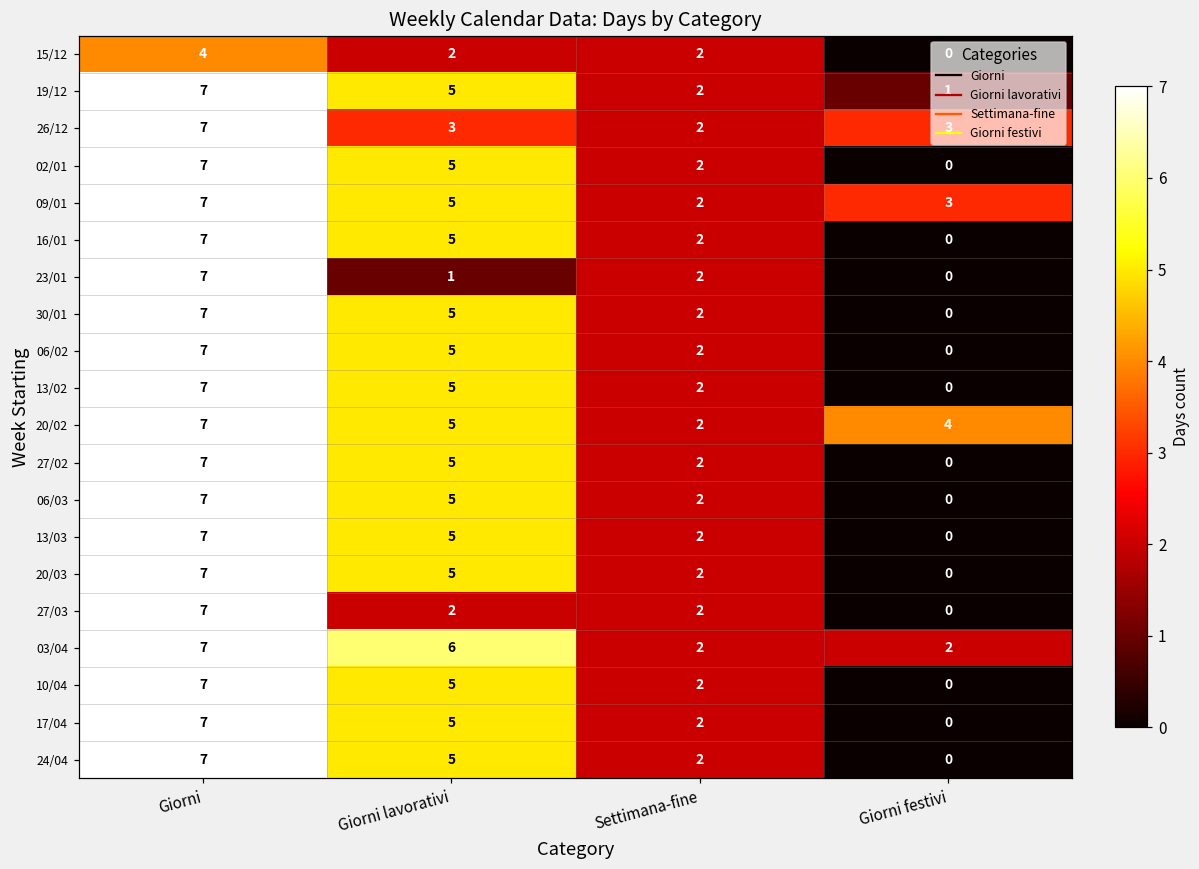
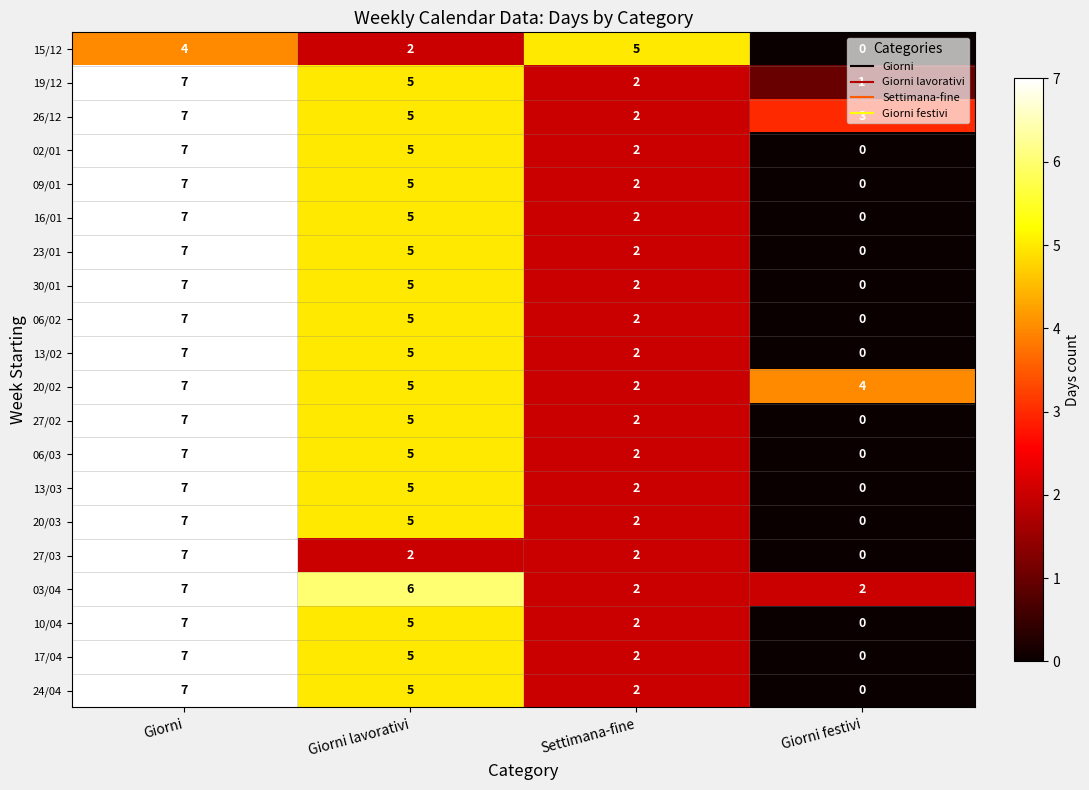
  {
    "15/12": {
      "Giorni": 4,
      "Giorni lavorativi": 2,
-     "Settimana-fine": 2
+     "Settimana-fine": 5
    },
    "19/12": {
      "Giorni": 7,
      "Giorni lavorativi": 5,
      "Settimana-fine": 2
    },
    "26/12": {
      "Giorni": 7,
-     "Giorni lavorativi": 3,
+     "Giorni lavorativi": 5,
      "Settimana-fine": 2
    },
    "02/01": {
      "Giorni": 7,
      "Giorni lavorativi": 5,
      "Settimana-fine": 2,
      "Giorni festivi": 0
    },
    "09/01": {
      "Giorni": 7,
      "Giorni lavorativi": 5,
      "Settimana-fine": 2,
-     "Giorni festivi": 3
+     "Giorni festivi": 0
    },
    "16/01": {
      "Giorni": 7,
      "Giorni lavorativi": 5,
      "Settimana-fine": 2,
      "Giorni festivi": 0
    },
    "23/01": {
      "Giorni": 7,
-     "Giorni lavorativi": 1,
+     "Giorni lavorativi": 5,
      "Settimana-fine": 2,
      "Giorni festivi": 0
    },
    "30/01": {
      "Giorni": 7,
      "Giorni lavorativi": 5,
      "Settimana-fine": 2,
      "Giorni festivi": 0
    },
    "06/02": {
      "Giorni": 7,
      "Giorni lavorativi": 5,
      "Settimana-fine": 2,
      "Giorni festivi": 0
    },
    "13/02": {
      "Giorni": 7,
      "Giorni lavorativi": 5,
      "Settimana-fine": 2,
      "Giorni festivi": 0
    },
    "20/02": {
      "Giorni": 7,
      "Giorni lavorativi": 5,
      "Settimana-fine": 2,
      "Giorni festivi": 4
    },
    "27/02": {
      "Giorni": 7,
      "Giorni lavorativi": 5,
      "Settimana-fine": 2,
      "Giorni festivi": 0
    },
    "06/03": {
      "Giorni": 7,
      "Giorni lavorativi": 5,
      "Settimana-fine": 2,
      "Giorni festivi": 0
    },
    "13/03": {
      "Giorni": 7,
      "Giorni lavorativi": 5,
      "Settimana-fine": 2,
      "Giorni festivi": 0
    },
    "20/03": {
      "Giorni": 7,
      "Giorni lavorativi": 5,
      "Settimana-fine": 2,
      "Giorni festivi": 0
    },
    "27/03": {
      "Giorni": 7,
      "Giorni lavorativi": 2,
      "Settimana-fine": 2,
      "Giorni festivi": 0
    },
    "03/04": {
      "Giorni": 7,
      "Giorni lavorativi": 6,
      "Settimana-fine": 2,
      "Giorni festivi": 2
    },
    "10/04": {
      "Giorni": 7,
      "Giorni lavorativi": 5,
      "Settimana-fine": 2,
      "Giorni festivi": 0
    },
    "17/04": {
      "Giorni": 7,
      "Giorni lavorativi": 5,
      "Settimana-fine": 2,
      "Giorni festivi": 0
    },
    "24/04": {
      "Giorni": 7,
      "Giorni lavorativi": 5,
      "Settimana-fine": 2,
      "Giorni festivi": 0
    }
  }
